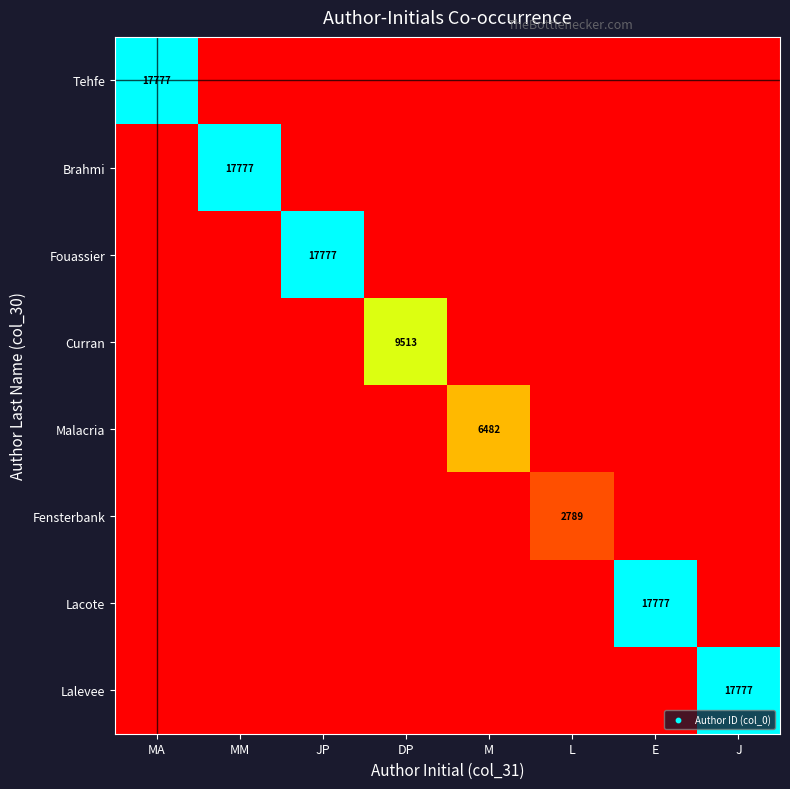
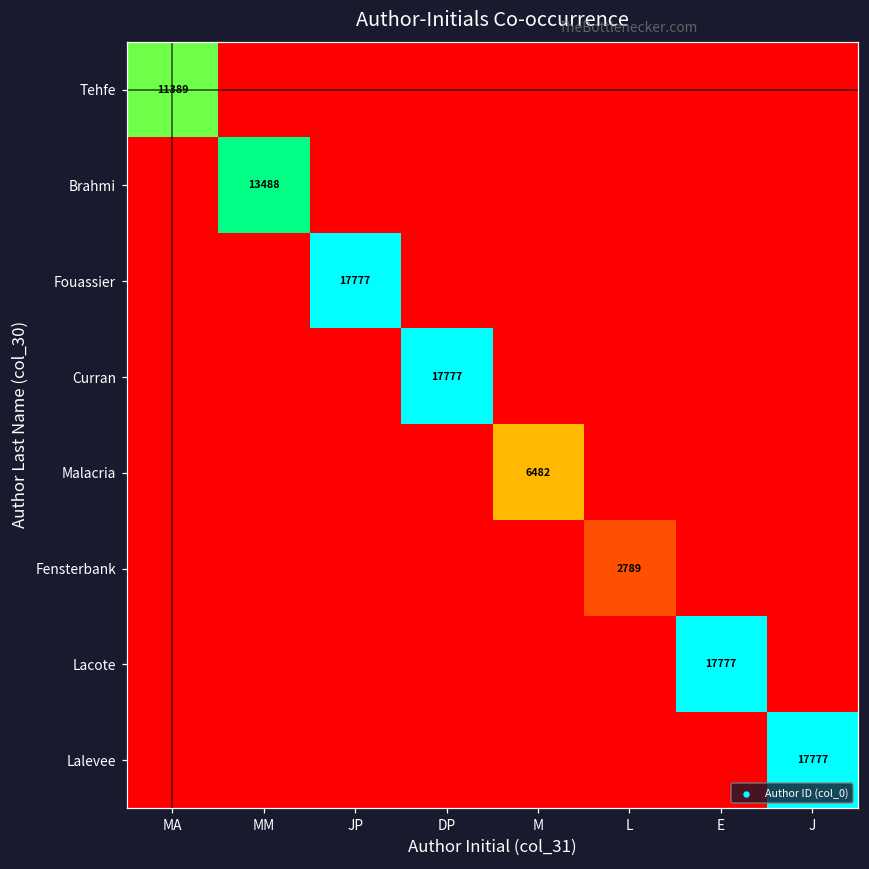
  {
    "Tehfe": {
-     "MA": 17777
+     "MA": 11389
    },
    "Brahmi": {
-     "MM": 17777
+     "MM": 13488
    },
    "Fouassier": {
      "JP": 17777
    },
    "Curran": {
-     "DP": 9513
+     "DP": 17777
    },
    "Malacria": {
      "M": 6482
    },
    "Fensterbank": {
      "L": 2789
    },
    "Lacote": {
      "E": 17777
    },
    "Lalevee": {
      "J": 17777
    }
  }
